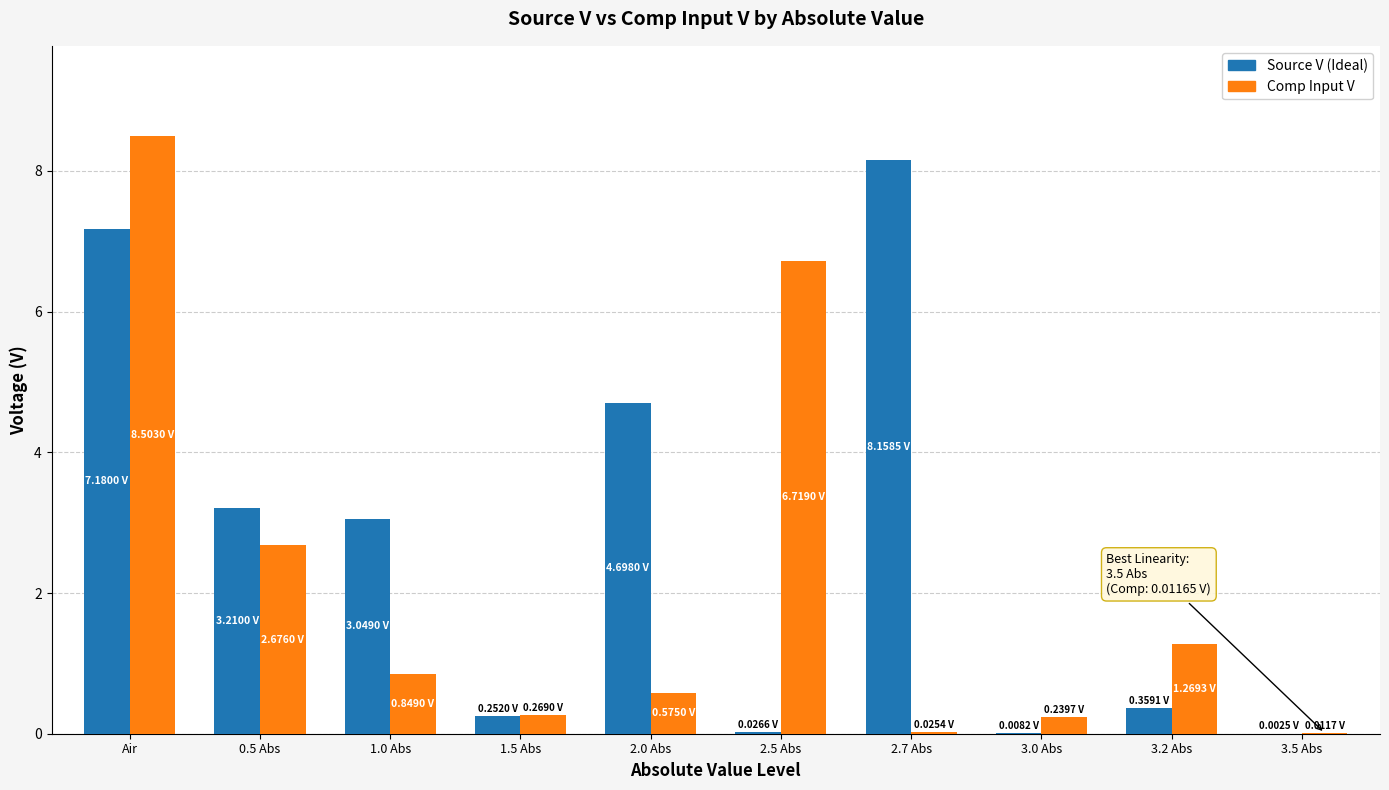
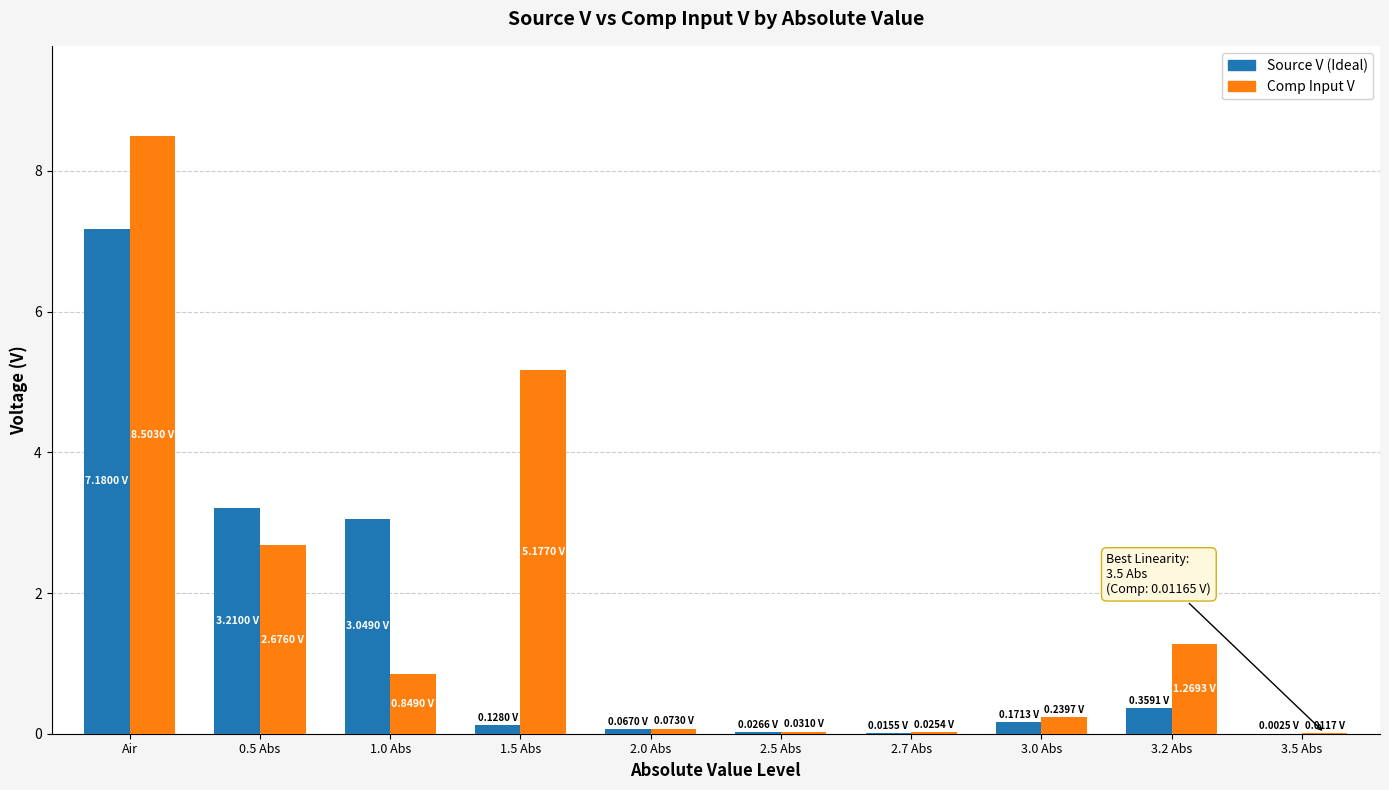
  {
    "Source V (Ideal)": {
      "Air": 7.1800,
      "0.5 Abs": 3.2100,
      "1.0 Abs": 3.0490,
-     "1.5 Abs": 0.2520,
-     "2.0 Abs": 4.6980,
+     "1.5 Abs": 0.1280,
+     "2.0 Abs": 0.0670,
      "2.5 Abs": 0.0266,
-     "2.7 Abs": 8.1585,
-     "3.0 Abs": 0.0082
+     "2.7 Abs": 0.0155,
+     "3.0 Abs": 0.1713
    },
    "Comp Input V": {
      "Air": 8.5030,
      "0.5 Abs": 2.6760,
      "1.0 Abs": 0.8490,
-     "1.5 Abs": 0.2690,
-     "2.0 Abs": 0.5750,
-     "2.5 Abs": 6.7190,
+     "1.5 Abs": 5.1770,
+     "2.0 Abs": 0.0730,
+     "2.5 Abs": 0.0310,
      "2.7 Abs": 0.0254,
      "3.0 Abs": 0.2397
    }
  }
